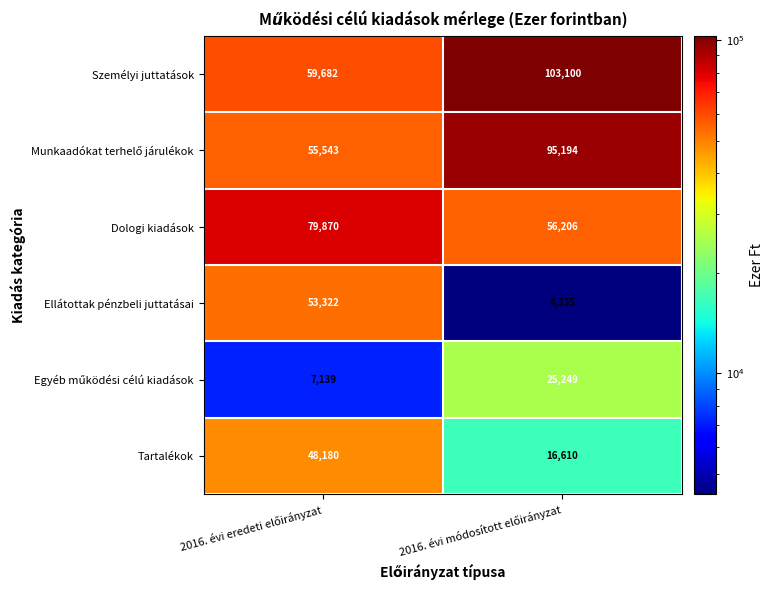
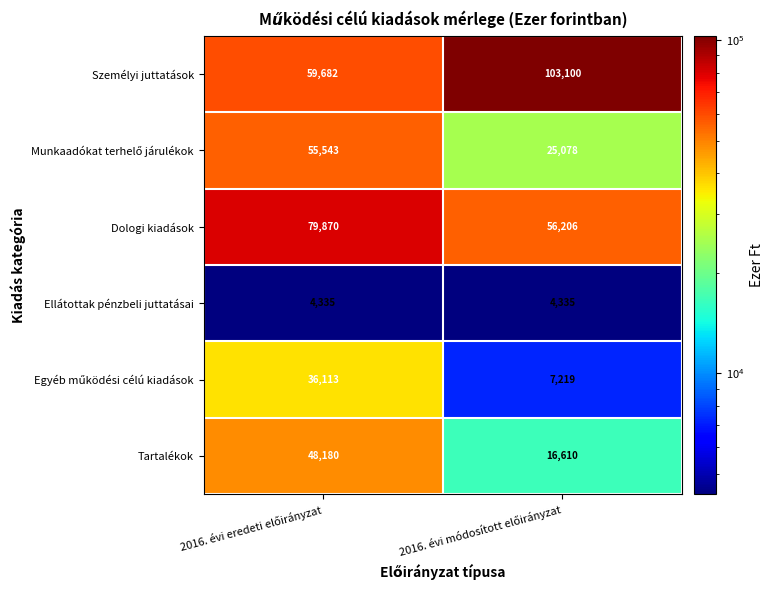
  {
    "Személyi juttatások": {
      "2016. évi eredeti előirányzat": "59,682",
      "2016. évi módosított előirányzat": "103,100"
    },
    "Munkaadókat terhelő járulékok": {
      "2016. évi eredeti előirányzat": "55,543",
-     "2016. évi módosított előirányzat": "95,194"
+     "2016. évi módosított előirányzat": "25,078"
    },
    "Dologi kiadások": {
      "2016. évi eredeti előirányzat": "79,870",
      "2016. évi módosított előirányzat": "56,206"
    },
    "Ellátottak pénzbeli juttatásai": {
-     "2016. évi eredeti előirányzat": "53,322",
+     "2016. évi eredeti előirányzat": "4,335",
      "2016. évi módosított előirányzat": "4,335"
    },
    "Egyéb működési célú kiadások": {
-     "2016. évi eredeti előirányzat": "7,139",
-     "2016. évi módosított előirányzat": "25,249"
+     "2016. évi eredeti előirányzat": "36,113",
+     "2016. évi módosított előirányzat": "7,219"
    },
    "Tartalékok": {
      "2016. évi eredeti előirányzat": "48,180",
      "2016. évi módosított előirányzat": "16,610"
    }
  }
